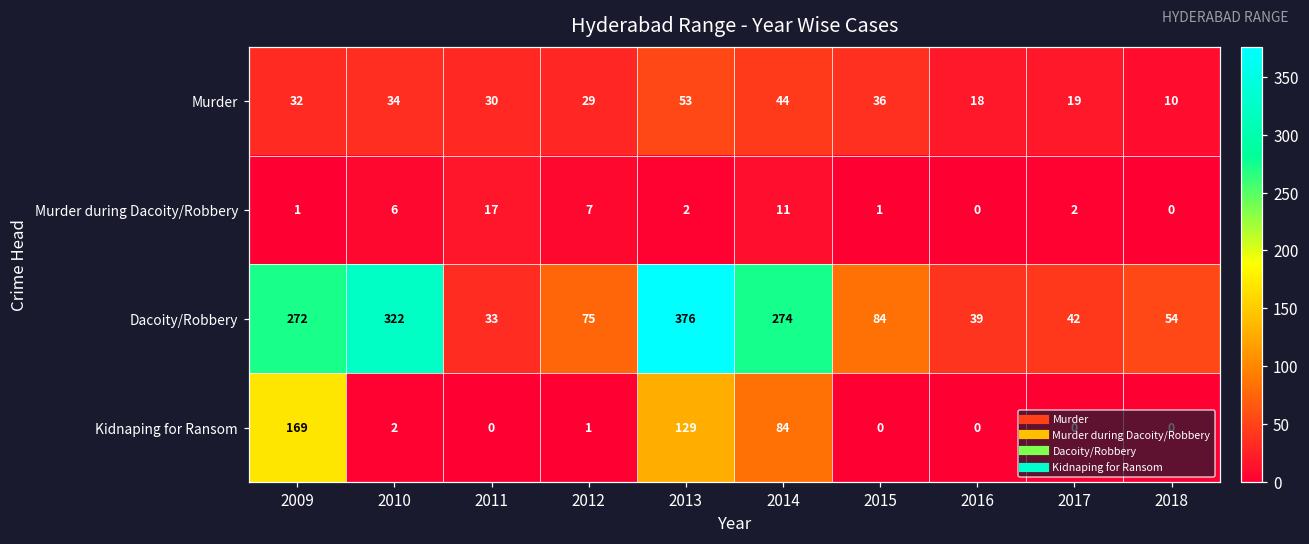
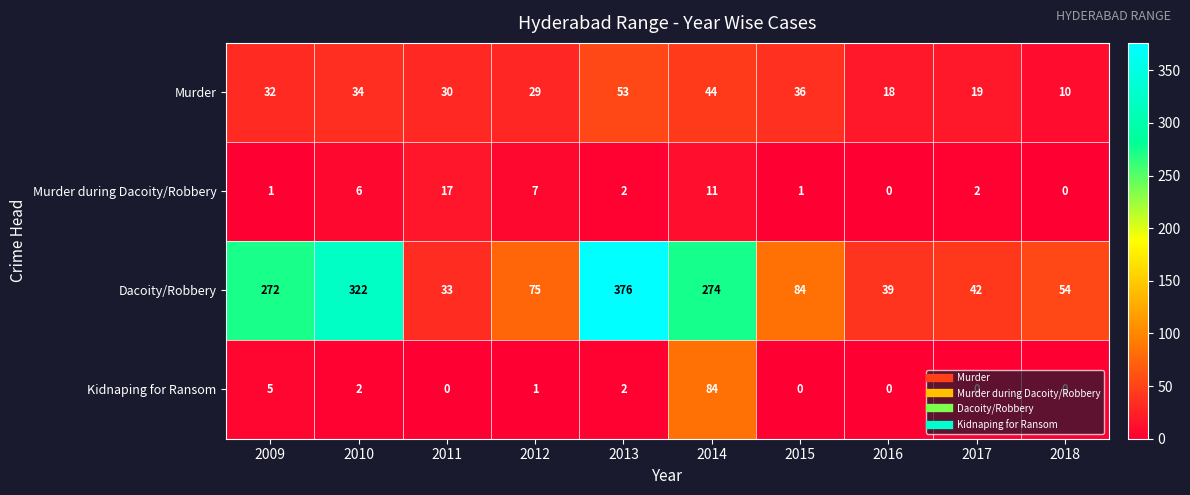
  {
    "Murder": {
      "2009": 32,
      "2010": 34,
      "2011": 30,
      "2012": 29,
      "2013": 53,
      "2014": 44,
      "2015": 36,
      "2016": 18,
      "2017": 19,
      "2018": 10
    },
    "Murder during Dacoity/Robbery": {
      "2009": 1,
      "2010": 6,
      "2011": 17,
      "2012": 7,
      "2013": 2,
      "2014": 11,
      "2015": 1,
      "2016": 0,
      "2017": 2,
      "2018": 0
    },
    "Dacoity/Robbery": {
      "2009": 272,
      "2010": 322,
      "2011": 33,
      "2012": 75,
      "2013": 376,
      "2014": 274,
      "2015": 84,
      "2016": 39,
      "2017": 42,
      "2018": 54
    },
    "Kidnaping for Ransom": {
-     "2009": 169,
+     "2009": 5,
      "2010": 2,
      "2011": 0,
      "2012": 1,
-     "2013": 129,
+     "2013": 2,
      "2014": 84,
      "2015": 0,
      "2016": 0
    }
  }
